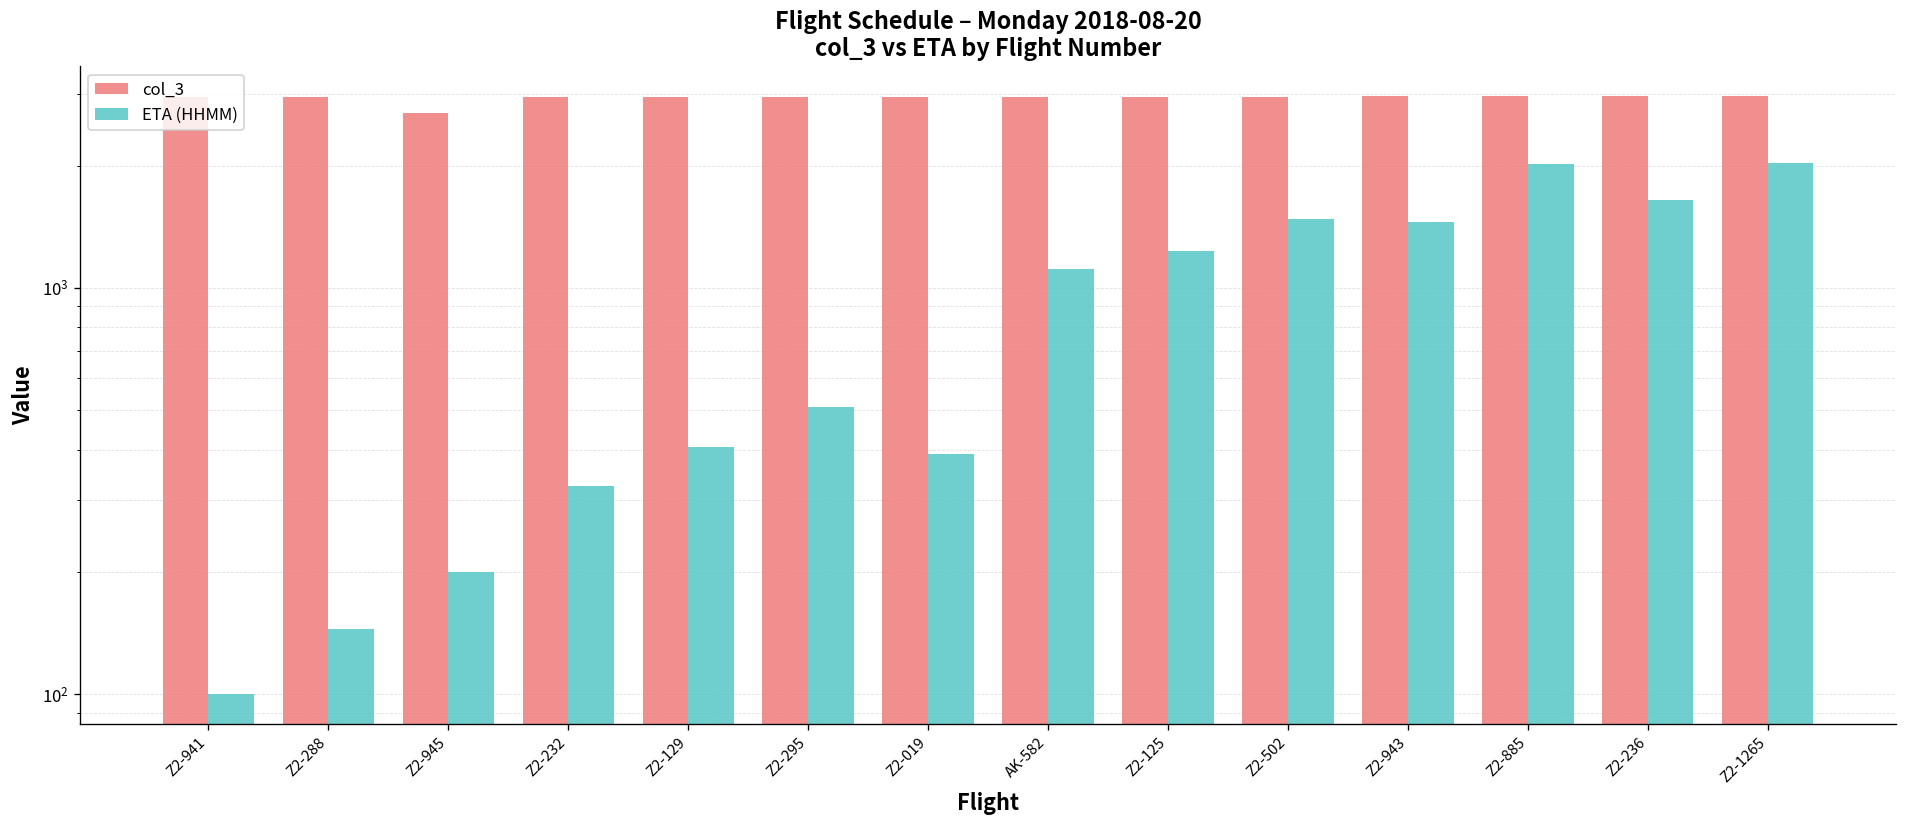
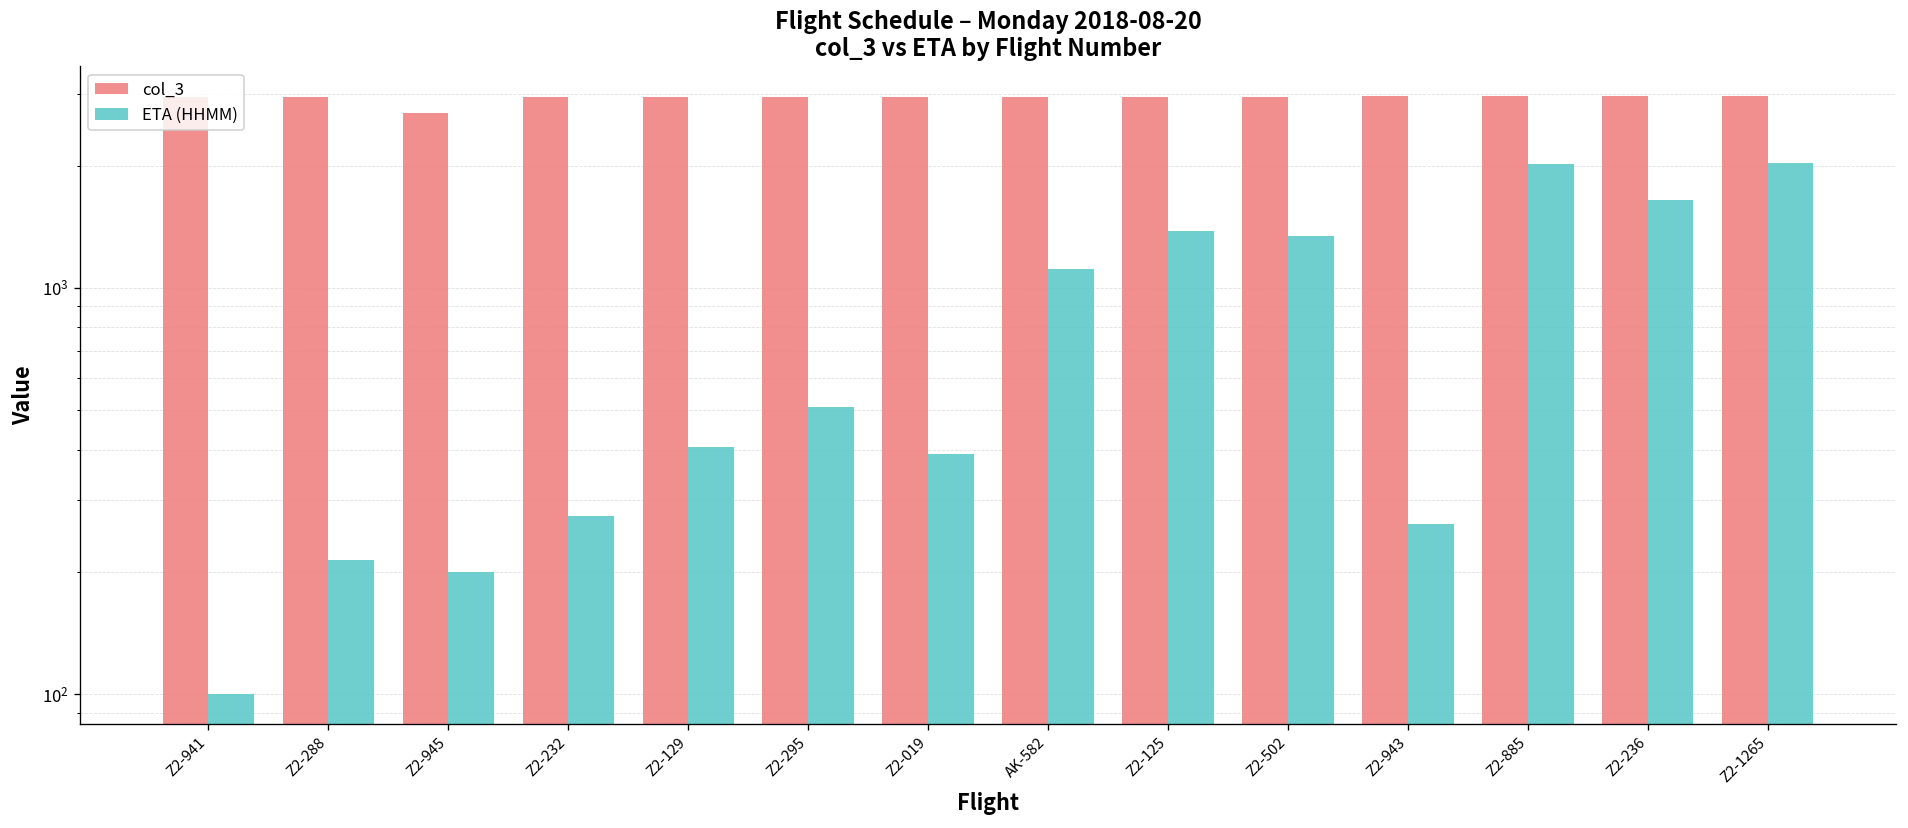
  {
    "col_3": {
      "Z2-288": 2900,
      "Z2-945": 2700,
      "Z2-232": 3000,
      "Z2-129": 3000,
      "Z2-295": 3000,
      "Z2-019": 3000,
      "AK-582": 3000,
      "Z2-125": 3000,
      "Z2-502": 3000,
      "Z2-943": 3000,
      "Z2-885": 3000,
      "Z2-236": 3000,
      "Z2-1265": 3000
    },
    "ETA (HHMM)": {
-     "Z2-288": 145,
-     "Z2-232": 325,
-     "Z2-125": 1235,
-     "Z2-502": 1481,
-     "Z2-943": 1455
+     "Z2-288": 214,
+     "Z2-232": 274,
+     "Z2-125": 1383,
+     "Z2-502": 1345,
+     "Z2-943": 262
    }
  }
